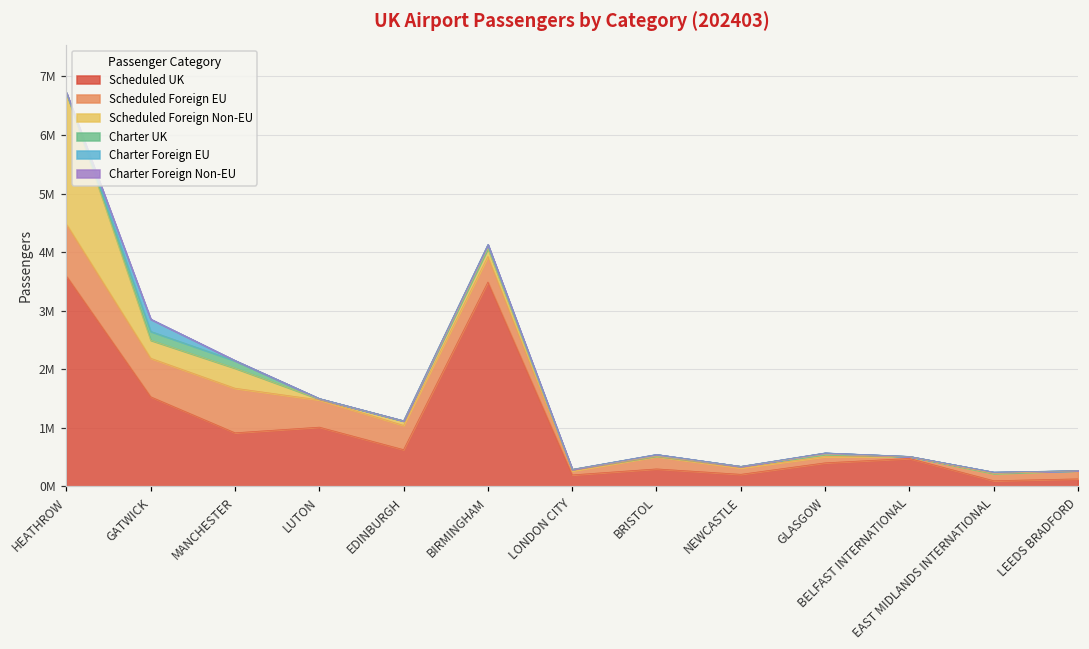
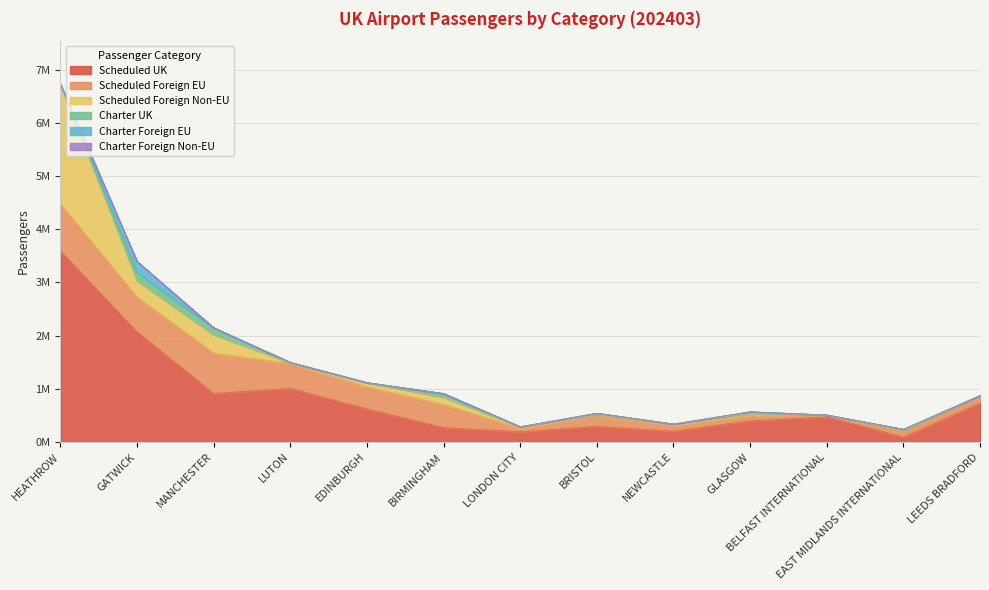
  {
    "Scheduled UK": {
      "HEATHROW": 3600000,
-     "GATWICK": 1500000,
+     "GATWICK": 2100000,
      "MANCHESTER": 900000,
      "LUTON": 1000000,
      "EDINBURGH": 600000,
-     "BIRMINGHAM": 3500000,
+     "BIRMINGHAM": 300000,
      "LONDON CITY": 200000,
      "BRISTOL": 300000,
      "NEWCASTLE": 200000,
      "GLASGOW": 400000,
      "EAST MIDLANDS INTERNATIONAL": 100000,
-     "LEEDS BRADFORD": 100000
+     "LEEDS BRADFORD": 700000
    },
    "Charter UK": {
      "GATWICK": 200000
    },
    "Charter Foreign Non-EU": {
      "GATWICK": 200000
    }
  }
